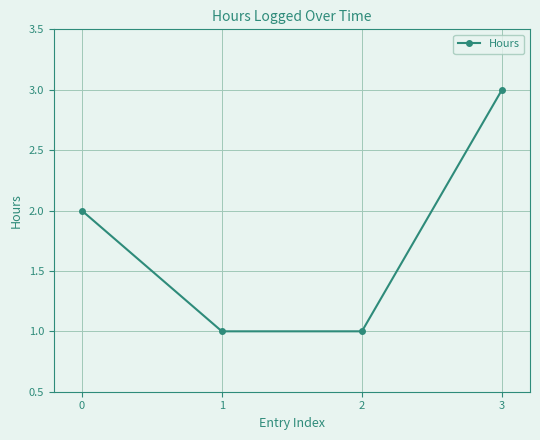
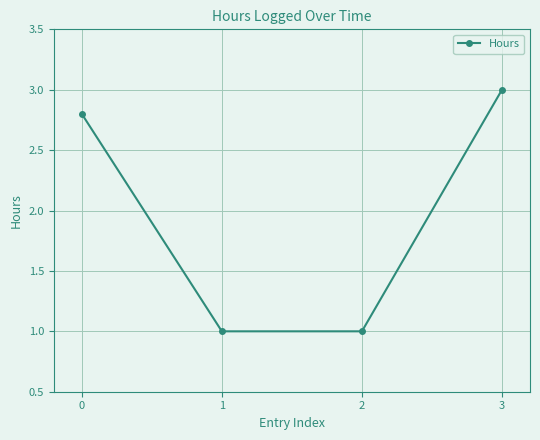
  {
-   "0": 2.0,
+   "0": 2.8,
    "1": 1.0,
    "2": 1.0,
    "3": 3.0
  }
